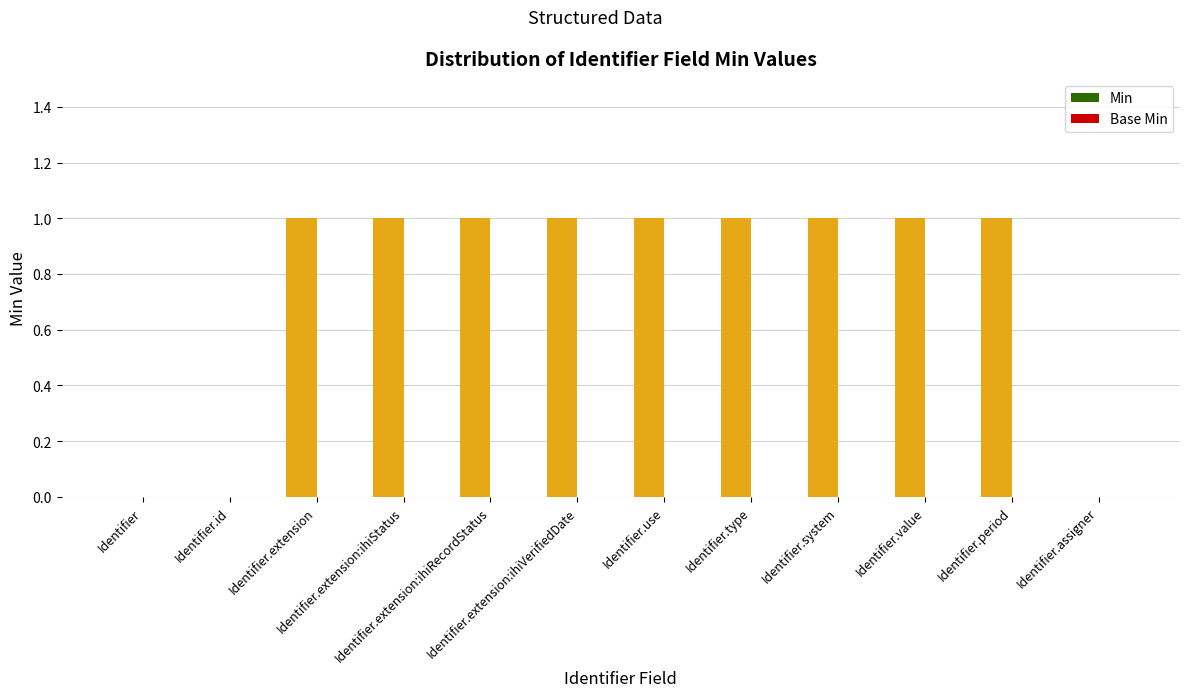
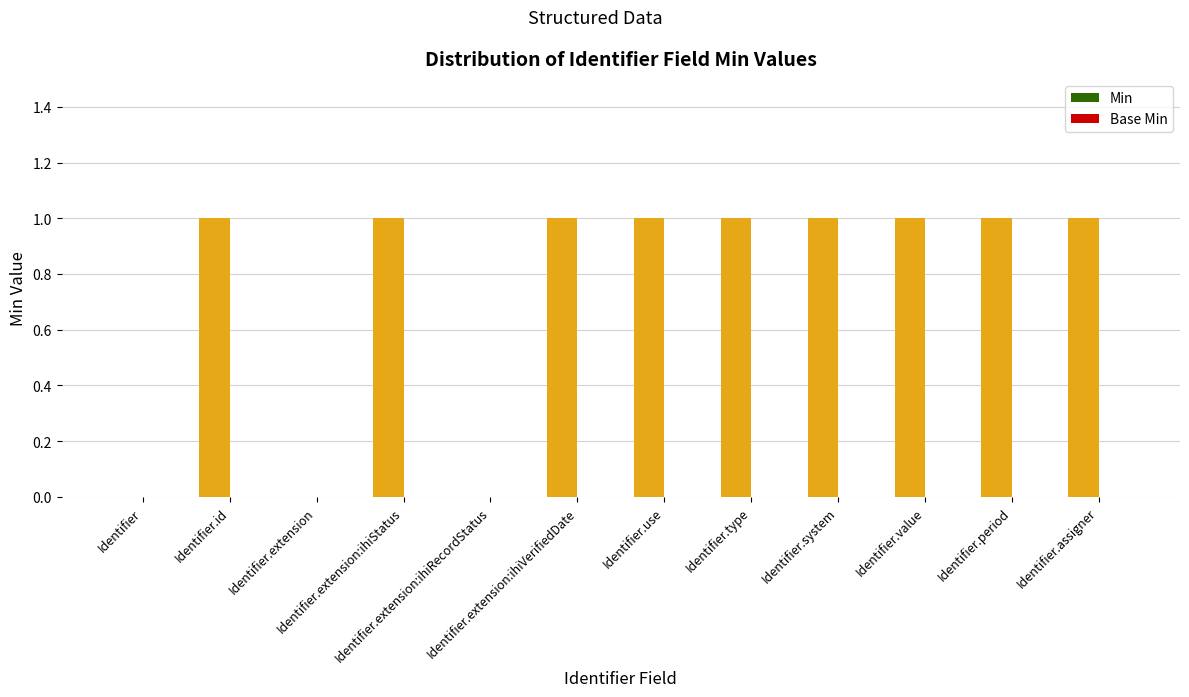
  {
    "Min": {
      "Identifier": 0,
-     "Identifier.id": 0,
-     "Identifier.extension": 1,
+     "Identifier.id": 1,
+     "Identifier.extension": 0,
      "Identifier.extension:ihiStatus": 1,
-     "Identifier.extension:ihiRecordStatus": 1,
+     "Identifier.extension:ihiRecordStatus": 0,
      "Identifier.extension:ihiVerifiedDate": 1,
      "Identifier.use": 1,
      "Identifier.type": 1,
      "Identifier.system": 1,
      "Identifier.value": 1,
      "Identifier.period": 1,
-     "Identifier.assigner": 0
+     "Identifier.assigner": 1
    },
    "Base Min": {
      "Identifier": 0,
      "Identifier.id": 0,
      "Identifier.extension": 0,
      "Identifier.extension:ihiStatus": 0,
      "Identifier.extension:ihiRecordStatus": 0,
      "Identifier.extension:ihiVerifiedDate": 0,
      "Identifier.use": 0,
      "Identifier.type": 0,
      "Identifier.system": 0,
      "Identifier.value": 0,
      "Identifier.period": 0,
      "Identifier.assigner": 0
    }
  }
